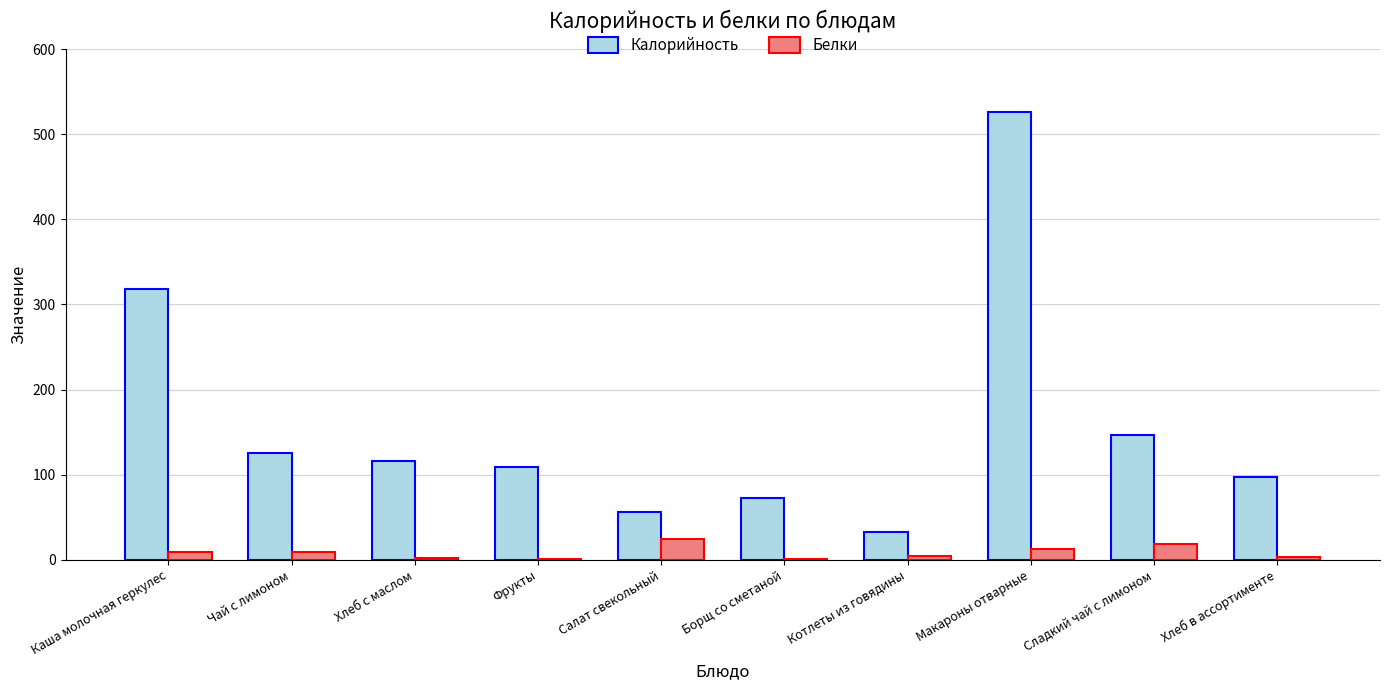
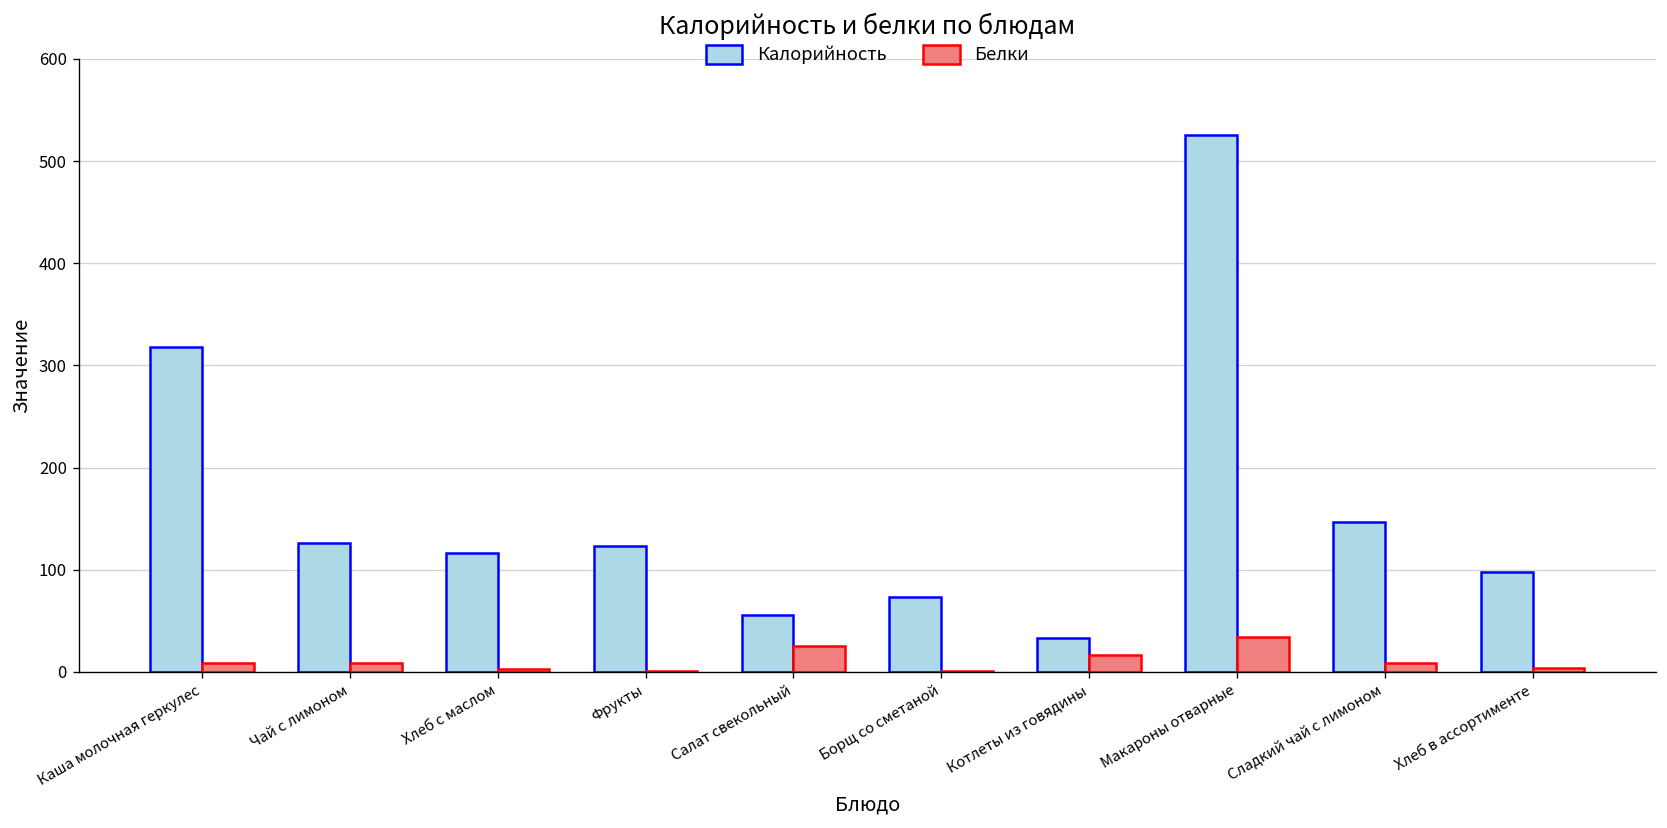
  {
    "Калорийность": {
      "Каша молочная геркулес": 320,
      "Чай с лимоном": 130,
      "Хлеб с маслом": 120,
-     "Фрукты": 110,
+     "Фрукты": 120,
      "Салат свекольный": 60,
      "Борщ со сметаной": 70,
      "Котлеты из говядины": 30,
      "Макароны отварные": 530,
      "Сладкий чай с лимоном": 150,
      "Хлеб в ассортименте": 100
    },
    "Белки": {
      "Каша молочная геркулес": 10,
      "Чай с лимоном": 10,
      "Салат свекольный": 30,
-     "Котлеты из говядины": 10,
-     "Макароны отварные": 10,
-     "Сладкий чай с лимоном": 20,
+     "Котлеты из говядины": 20,
+     "Макароны отварные": 30,
+     "Сладкий чай с лимоном": 10,
      "Хлеб в ассортименте": 0
    }
  }
